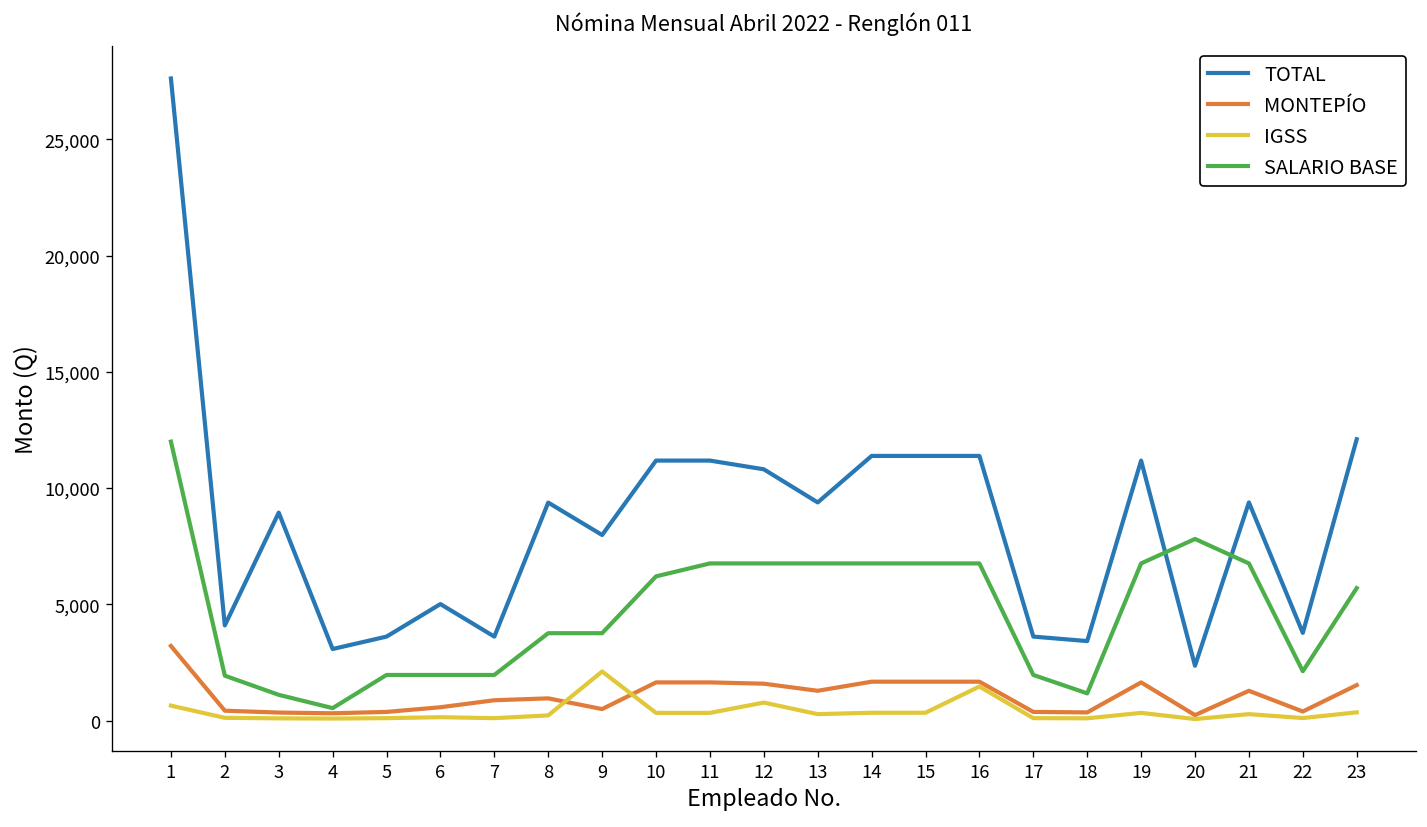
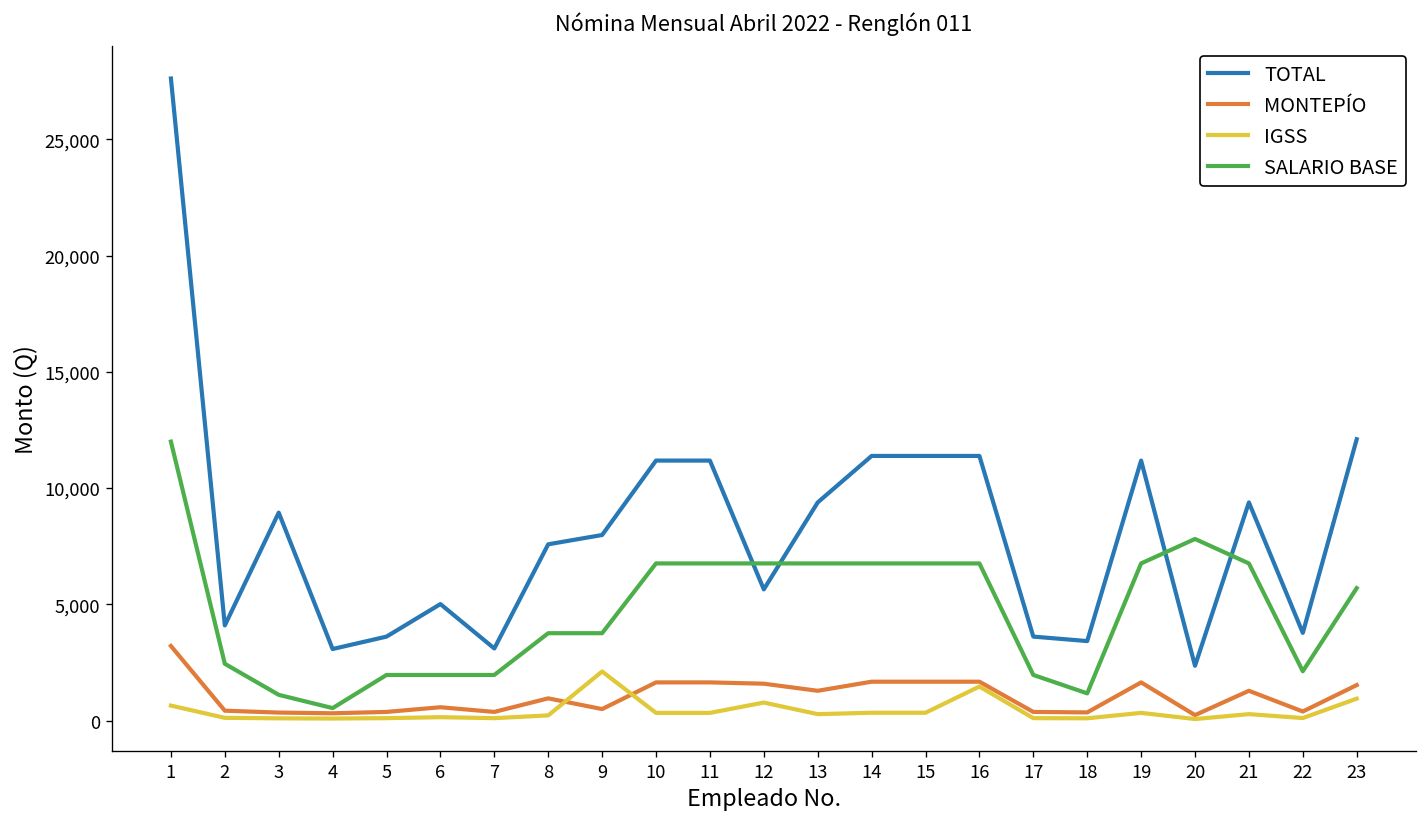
  {
    "TOTAL": {
      "1": "27,600",
      "2": "4,100",
      "3": "8,900",
      "4": "3,100",
      "5": "3,600",
      "6": "5,000",
-     "7": "3,600",
-     "8": "9,400",
+     "7": "3,100",
+     "8": "7,600",
      "9": "8,000",
      "10": "11,200",
      "11": "11,200",
-     "12": "10,800",
+     "12": "5,600",
      "13": "9,400",
      "14": "11,400",
      "15": "11,400",
      "16": "11,400",
      "17": "3,600",
      "18": "3,400",
      "19": "11,200",
      "20": "2,400",
      "21": "9,400",
      "22": "3,800",
      "23": "12,100"
    },
    "MONTEPÍO": {
      "1": "3,200",
      "2": "400",
      "3": "300",
      "4": "300",
      "5": "400",
      "6": "600",
-     "7": "900",
+     "7": "400",
      "8": "1,000",
      "9": "500",
      "10": "1,600",
      "11": "1,600",
      "12": "1,600",
      "13": "1,300",
      "14": "1,700",
      "15": "1,700",
      "16": "1,700",
      "17": "400",
      "18": "300",
      "19": "1,600",
      "20": "200",
      "21": "1,300",
      "22": "400",
      "23": "1,500"
    },
    "IGSS": {
      "1": "600",
      "2": "100",
      "3": "100",
      "4": "100",
      "5": "100",
      "6": "100",
      "7": "100",
      "8": "200",
      "9": "2,100",
      "10": "300",
      "11": "300",
      "12": "800",
      "13": "300",
      "14": "300",
      "15": "300",
      "16": "1,500",
      "17": "100",
      "18": "100",
      "19": "300",
      "20": "100",
      "21": "300",
      "22": "100",
-     "23": "400"
+     "23": "900"
    },
    "SALARIO BASE": {
      "1": "12,000",
-     "2": "1,900",
+     "2": "2,400",
      "3": "1,100",
      "4": "500",
      "5": "2,000",
      "6": "2,000",
      "7": "2,000",
      "8": "3,800",
      "9": "3,800",
-     "10": "6,200",
+     "10": "6,800",
      "11": "6,800",
      "12": "6,800",
      "13": "6,800",
      "14": "6,800",
      "15": "6,800",
      "16": "6,800",
      "17": "2,000",
      "18": "1,200",
      "19": "6,800",
      "20": "7,800",
      "21": "6,800",
      "22": "2,100",
      "23": "5,700"
    }
  }
